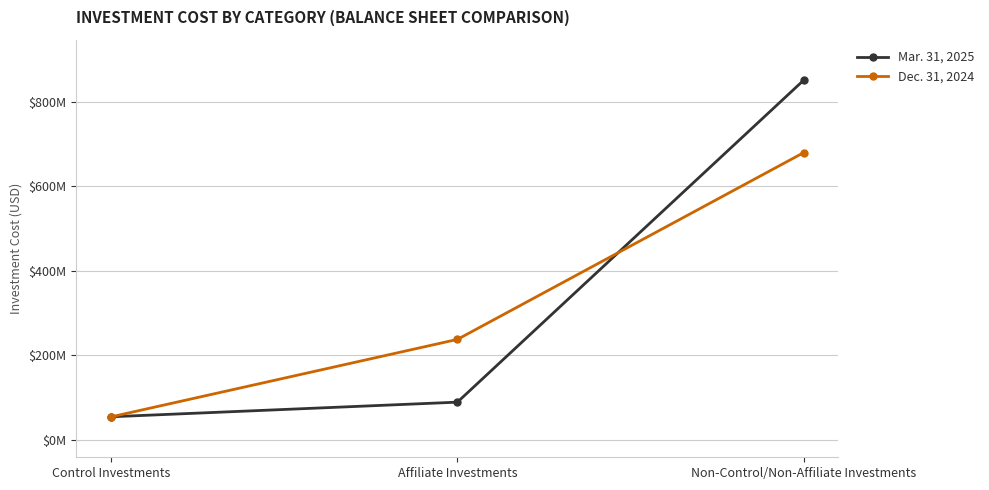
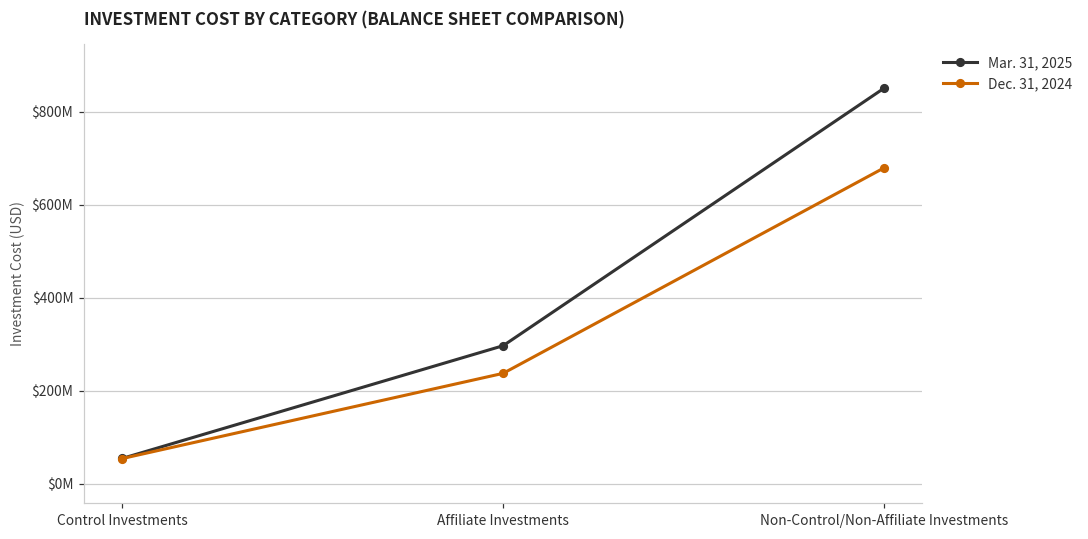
  {
    "Mar. 31, 2025": {
-     "Affiliate Investments": "$90000000",
+     "Affiliate Investments": "$300000000",
      "Non-Control/Non-Affiliate Investments": "$850000000"
    },
    "Dec. 31, 2024": {
      "Affiliate Investments": "$240000000",
      "Non-Control/Non-Affiliate Investments": "$680000000"
    }
  }
